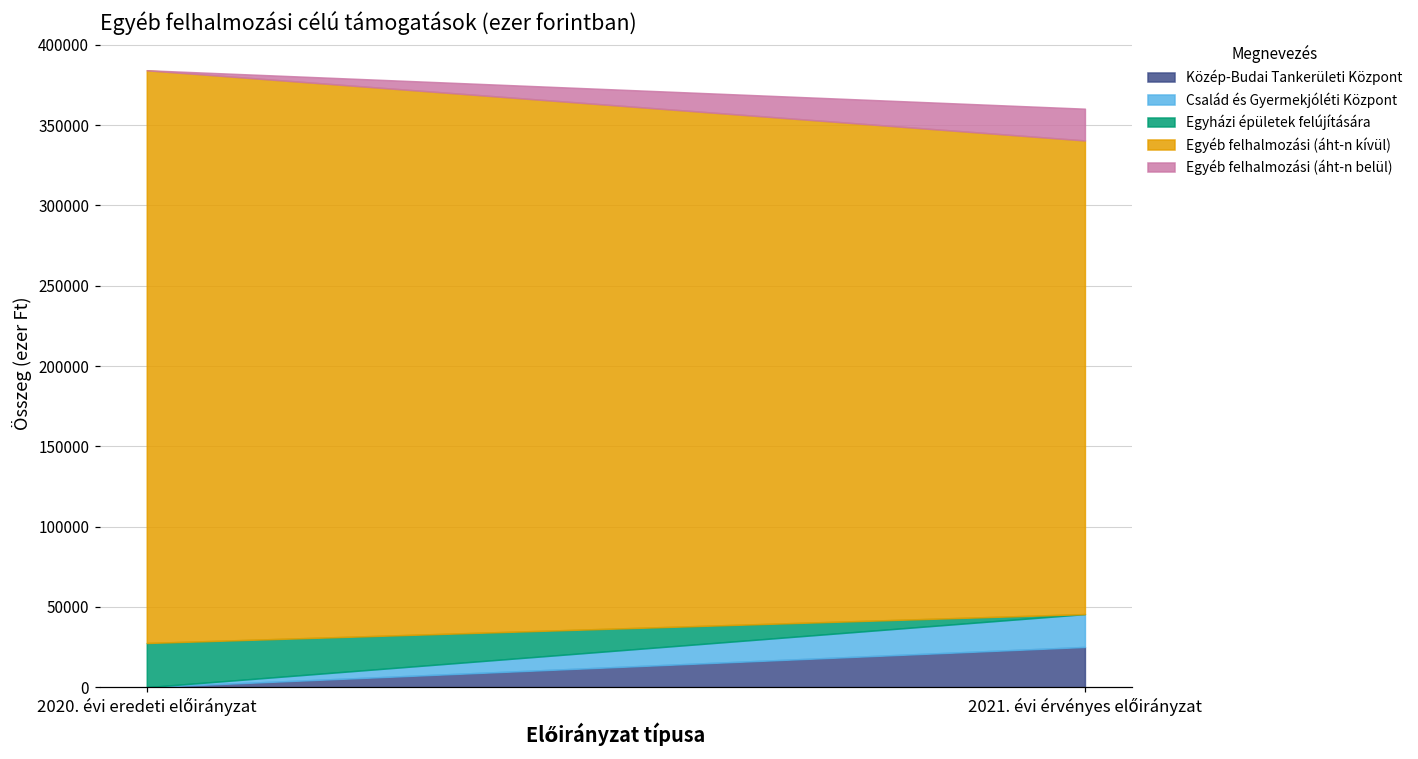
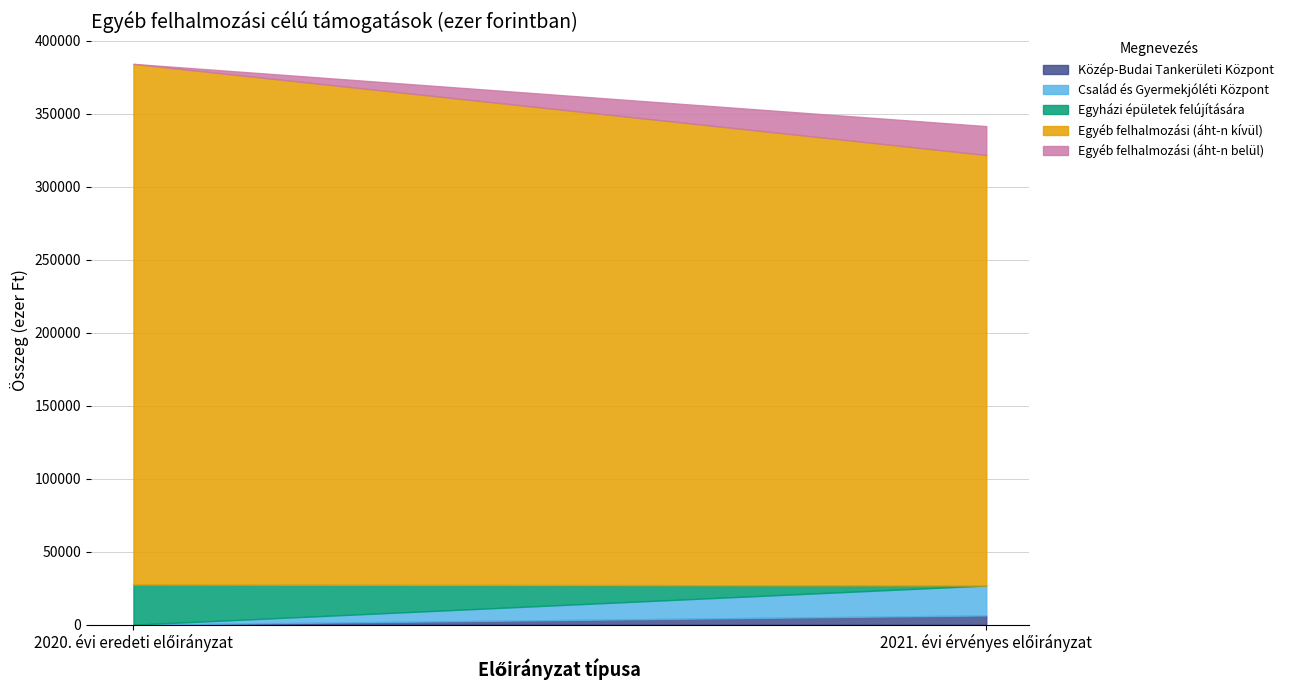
  {
    "Közép-Budai Tankerületi Központ": {
-     "2021. évi érvényes előirányzat": 25000
+     "2021. évi érvényes előirányzat": 6000
    },
    "Egyházi épületek felújítására": {
      "2020. évi eredeti előirányzat": 28000
    },
    "Egyéb felhalmozási (áht-n kívül)": {
      "2021. évi érvényes előirányzat": 295000
    },
    "Egyéb felhalmozási (áht-n belül)": {
      "2021. évi érvényes előirányzat": 20000
    }
  }
